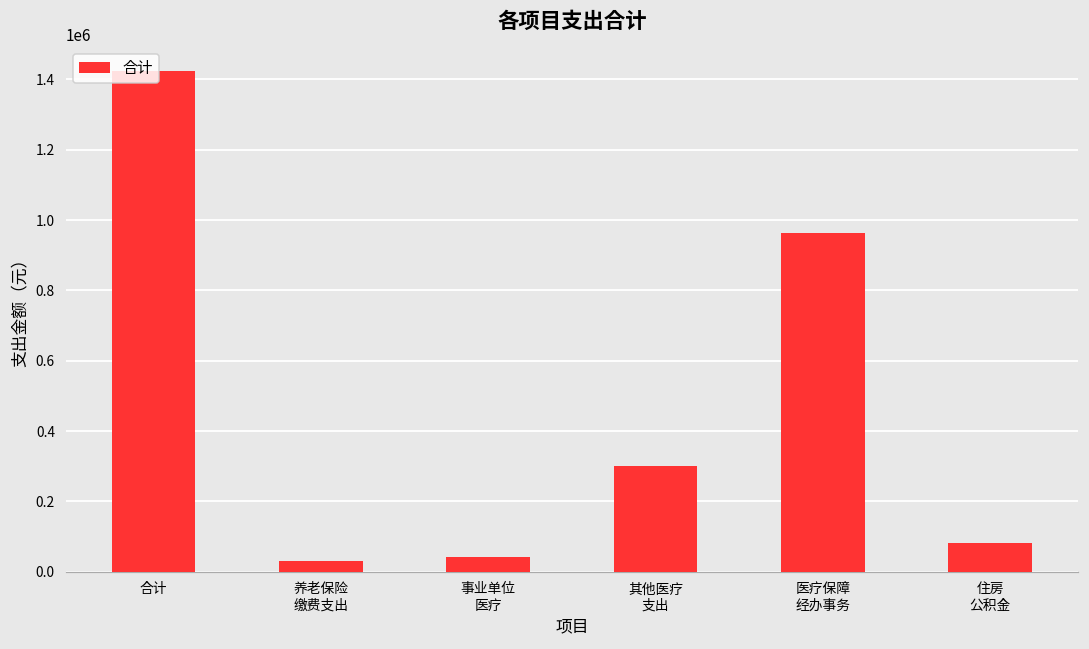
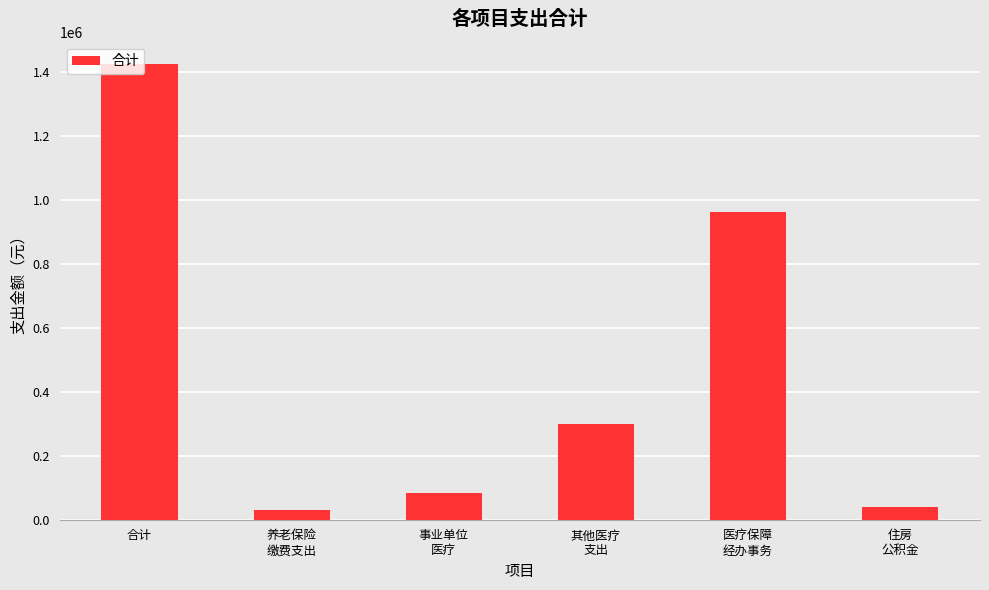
  {
    "养老保险 缴费支出": 30000,
-   "事业单位 医疗": 40000,
+   "事业单位 医疗": 80000,
    "其他医疗 支出": 300000,
    "医疗保障 经办事务": 960000,
-   "住房 公积金": 80000
+   "住房 公积金": 40000
  }
